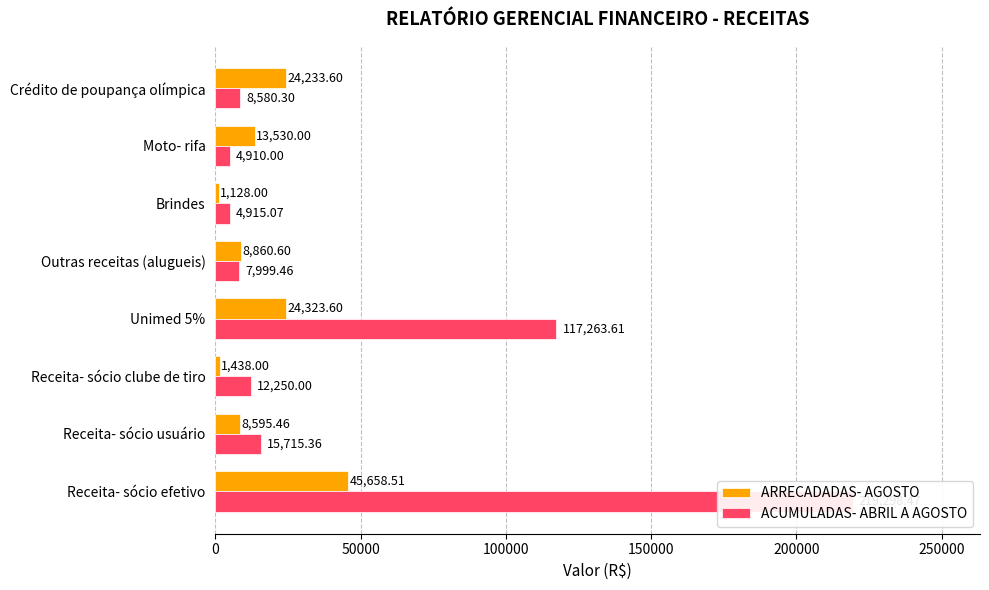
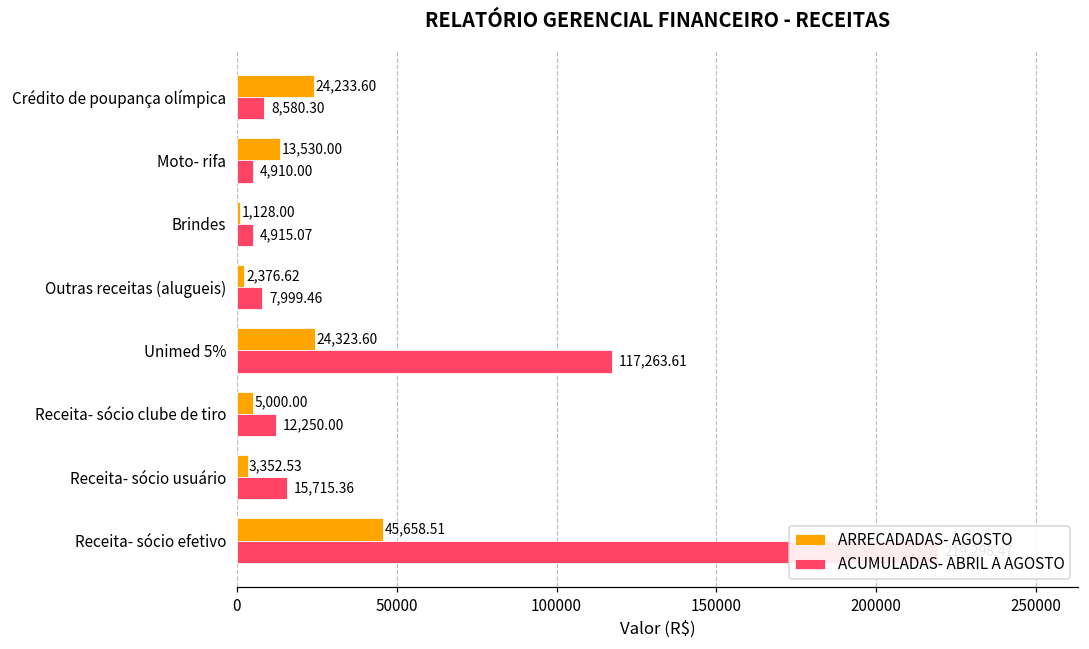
  {
    "ARRECADADAS- AGOSTO": {
      "Crédito de poupança olímpica": "24,233.60",
      "Moto- rifa": "13,530.00",
      "Brindes": "1,128.00",
-     "Outras receitas (alugueis)": "8,860.60",
+     "Outras receitas (alugueis)": "2,376.62",
      "Unimed 5%": "24,323.60",
-     "Receita- sócio clube de tiro": "1,438.00",
-     "Receita- sócio usuário": "8,595.46",
+     "Receita- sócio clube de tiro": "5,000.00",
+     "Receita- sócio usuário": "3,352.53",
      "Receita- sócio efetivo": "45,658.51"
    },
    "ACUMULADAS- ABRIL A AGOSTO": {
      "Crédito de poupança olímpica": "8,580.30",
      "Moto- rifa": "4,910.00",
      "Brindes": "4,915.07",
      "Outras receitas (alugueis)": "7,999.46",
      "Unimed 5%": "117,263.61",
      "Receita- sócio clube de tiro": "12,250.00",
      "Receita- sócio usuário": "15,715.36"
    }
  }
